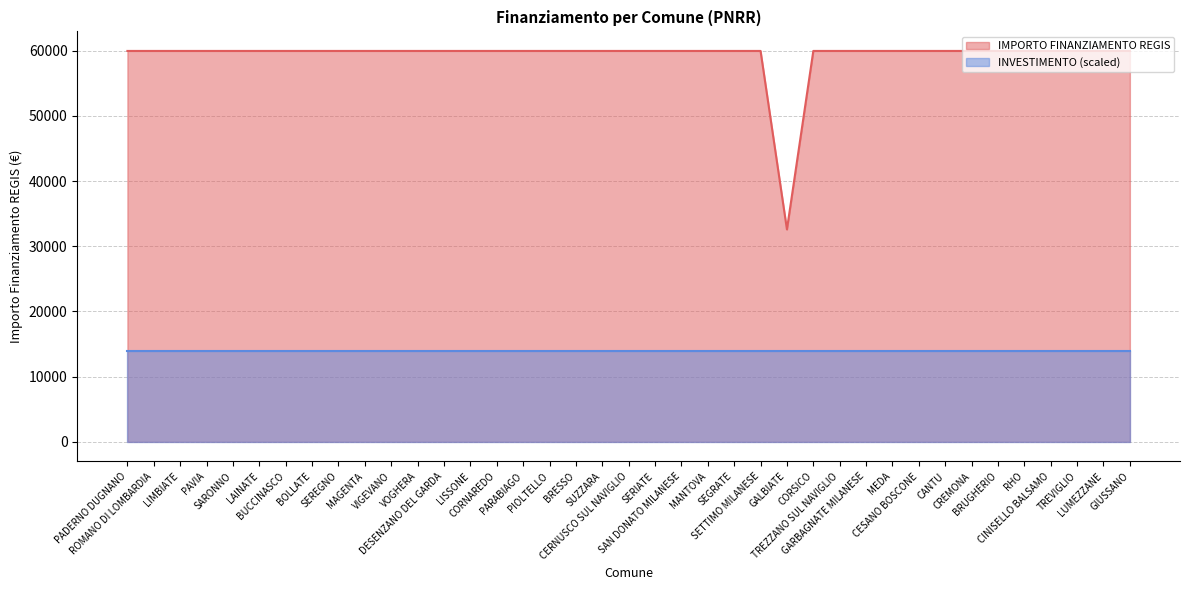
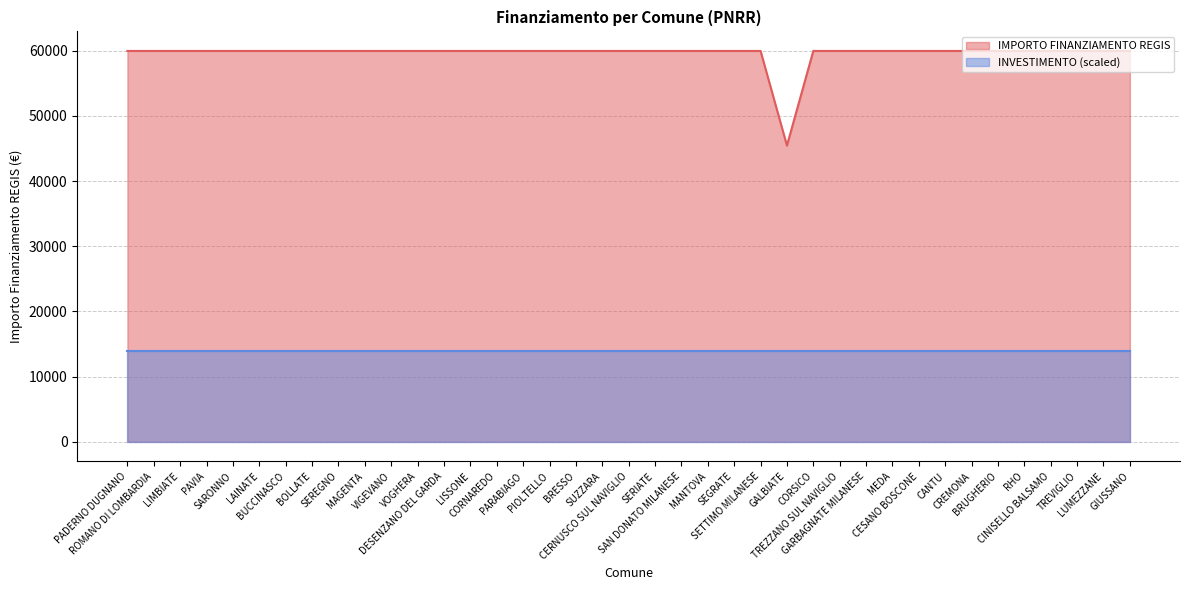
  {
    "IMPORTO FINANZIAMENTO REGIS": {
      "PADERNO DUGNANO": 60000,
      "ROMANO DI LOMBARDIA": 60000,
      "LIMBIATE": 60000,
      "PAVIA": 60000,
      "SARONNO": 60000,
      "LAINATE": 60000,
      "BUCCINASCO": 60000,
      "BOLLATE": 60000,
      "SEREGNO": 60000,
      "MAGENTA": 60000,
      "VIGEVANO": 60000,
      "VOGHERA": 60000,
      "DESENZANO DEL GARDA": 60000,
      "LISSONE": 60000,
      "CORNAREDO": 60000,
      "PARABIAGO": 60000,
      "PIOLTELLO": 60000,
      "BRESSO": 60000,
      "SUZZARA": 60000,
      "CERNUSCO SUL NAVIGLIO": 60000,
      "SERIATE": 60000,
      "SAN DONATO MILANESE": 60000,
      "MANTOVA": 60000,
      "SEGRATE": 60000,
      "SETTIMO MILANESE": 60000,
-     "GALBIATE": 33000,
+     "GALBIATE": 45000,
      "CORSICO": 60000,
      "TREZZANO SUL NAVIGLIO": 60000,
      "GARBAGNATE MILANESE": 60000,
      "MEDA": 60000,
      "CESANO BOSCONE": 60000,
      "CANTU": 60000
    },
    "INVESTIMENTO (scaled)": {
      "PADERNO DUGNANO": 14000,
      "ROMANO DI LOMBARDIA": 14000,
      "LIMBIATE": 14000,
      "PAVIA": 14000,
      "SARONNO": 14000,
      "LAINATE": 14000,
      "BUCCINASCO": 14000,
      "BOLLATE": 14000,
      "SEREGNO": 14000,
      "MAGENTA": 14000,
      "VIGEVANO": 14000,
      "VOGHERA": 14000,
      "DESENZANO DEL GARDA": 14000,
      "LISSONE": 14000,
      "CORNAREDO": 14000,
      "PARABIAGO": 14000,
      "PIOLTELLO": 14000,
      "BRESSO": 14000,
      "SUZZARA": 14000,
      "CERNUSCO SUL NAVIGLIO": 14000,
      "SERIATE": 14000,
      "SAN DONATO MILANESE": 14000,
      "MANTOVA": 14000,
      "SEGRATE": 14000,
      "SETTIMO MILANESE": 14000,
      "GALBIATE": 14000,
      "CORSICO": 14000,
      "TREZZANO SUL NAVIGLIO": 14000,
      "GARBAGNATE MILANESE": 14000,
      "MEDA": 14000,
      "CESANO BOSCONE": 14000,
      "CANTU": 14000,
      "CREMONA": 14000,
      "BRUGHERIO": 14000,
      "RHO": 14000,
      "CINISELLO BALSAMO": 14000,
      "TREVIGLIO": 14000,
      "LUMEZZANE": 14000,
      "GIUSSANO": 14000
    }
  }
